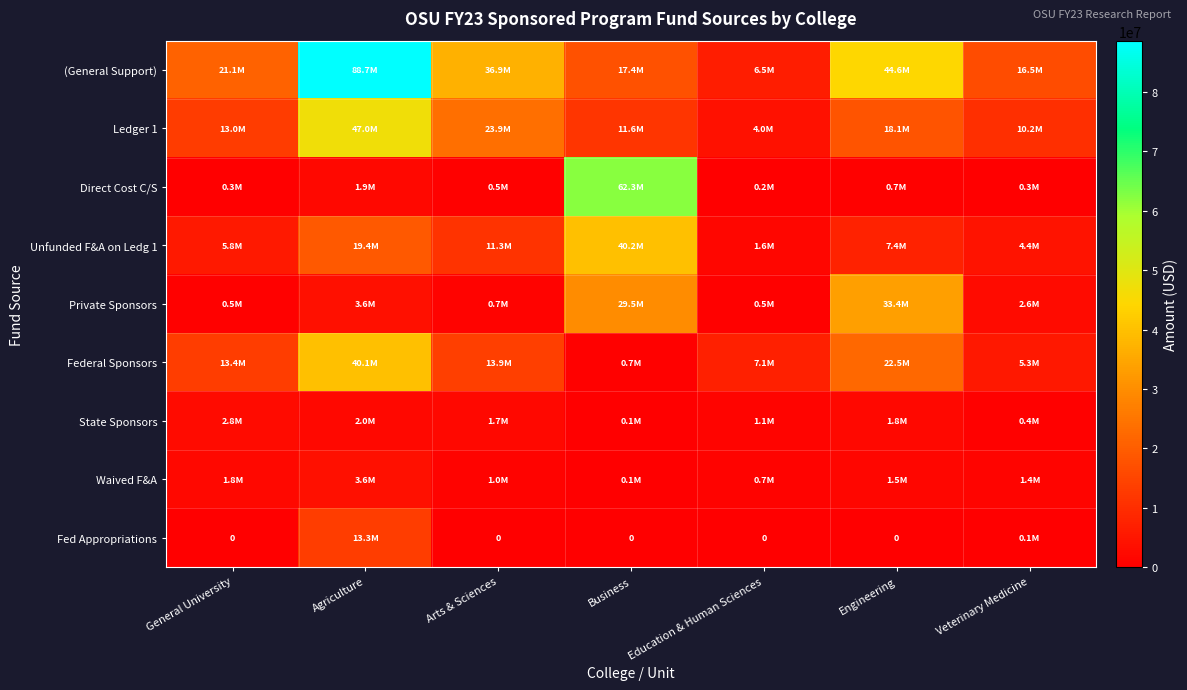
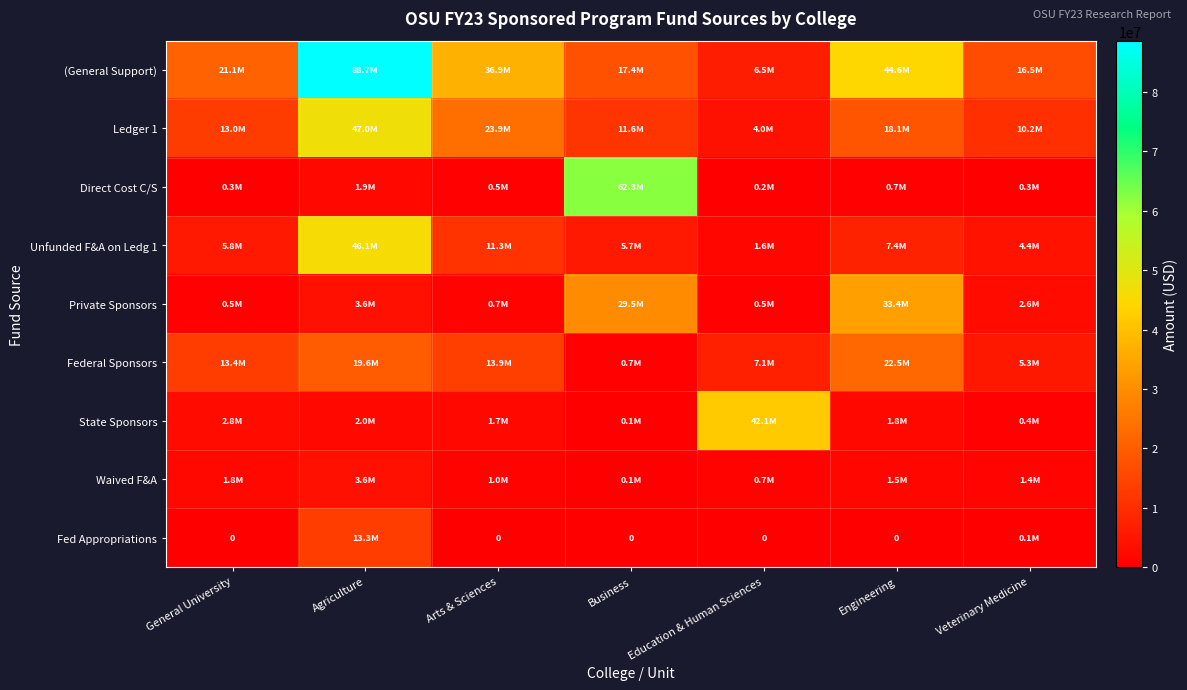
  {
    "(General Support)": {
      "General University": "21.1M",
      "Agriculture": "88.7M",
      "Arts & Sciences": "36.9M",
      "Business": "17.4M",
      "Education & Human Sciences": "6.5M",
      "Engineering": "44.6M",
      "Veterinary Medicine": "16.5M"
    },
    "Ledger 1": {
      "General University": "13.0M",
      "Agriculture": "47.0M",
      "Arts & Sciences": "23.9M",
      "Business": "11.6M",
      "Education & Human Sciences": "4.0M",
      "Engineering": "18.1M",
      "Veterinary Medicine": "10.2M"
    },
    "Direct Cost C/S": {
      "General University": "0.3M",
      "Agriculture": "1.9M",
      "Arts & Sciences": "0.5M",
      "Business": "62.3M",
      "Education & Human Sciences": "0.2M",
      "Engineering": "0.7M",
      "Veterinary Medicine": "0.3M"
    },
    "Unfunded F&A on Ledg 1": {
      "General University": "5.8M",
-     "Agriculture": "19.4M",
+     "Agriculture": "46.1M",
      "Arts & Sciences": "11.3M",
-     "Business": "40.2M",
+     "Business": "5.7M",
      "Education & Human Sciences": "1.6M",
      "Engineering": "7.4M",
      "Veterinary Medicine": "4.4M"
    },
    "Private Sponsors": {
      "General University": "0.5M",
      "Agriculture": "3.6M",
      "Arts & Sciences": "0.7M",
      "Business": "29.5M",
      "Education & Human Sciences": "0.5M",
      "Engineering": "33.4M",
      "Veterinary Medicine": "2.6M"
    },
    "Federal Sponsors": {
      "General University": "13.4M",
-     "Agriculture": "40.1M",
+     "Agriculture": "19.6M",
      "Arts & Sciences": "13.9M",
      "Business": "0.7M",
      "Education & Human Sciences": "7.1M",
      "Engineering": "22.5M",
      "Veterinary Medicine": "5.3M"
    },
    "State Sponsors": {
      "General University": "2.8M",
      "Agriculture": "2.0M",
      "Arts & Sciences": "1.7M",
      "Business": "0.1M",
-     "Education & Human Sciences": "1.1M",
+     "Education & Human Sciences": "42.1M",
      "Engineering": "1.8M",
      "Veterinary Medicine": "0.4M"
    },
    "Waived F&A": {
      "General University": "1.8M",
      "Agriculture": "3.6M",
      "Arts & Sciences": "1.0M",
      "Business": "0.1M",
      "Education & Human Sciences": "0.7M",
      "Engineering": "1.5M",
      "Veterinary Medicine": "1.4M"
    },
    "Fed Appropriations": {
      "General University": "0",
      "Agriculture": "13.3M",
      "Arts & Sciences": "0",
      "Business": "0",
      "Education & Human Sciences": "0",
      "Engineering": "0",
      "Veterinary Medicine": "0.1M"
    }
  }
